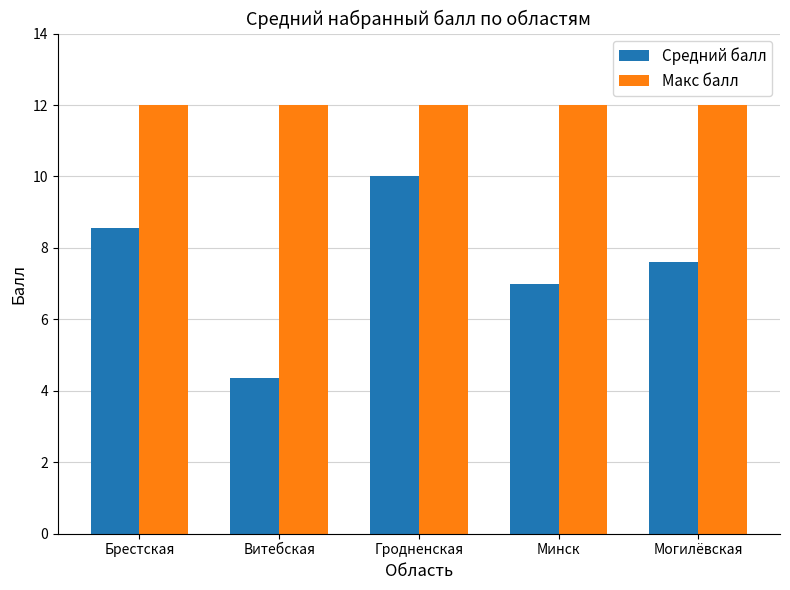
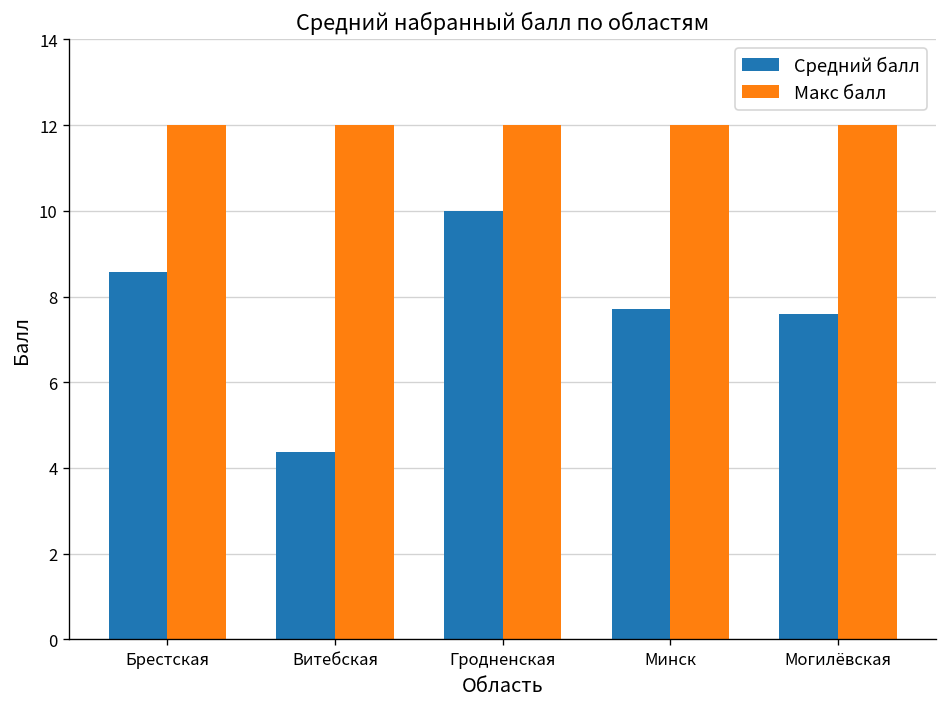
  {
    "Средний балл": {
      "Брестская": 8.6,
      "Витебская": 4.4,
      "Гродненская": 10.0,
-     "Минск": 7.0,
+     "Минск": 7.7,
      "Могилёвская": 7.6
    },
    "Макс балл": {
      "Брестская": 12.0,
      "Витебская": 12.0,
      "Гродненская": 12.0,
      "Минск": 12.0,
      "Могилёвская": 12.0
    }
  }
